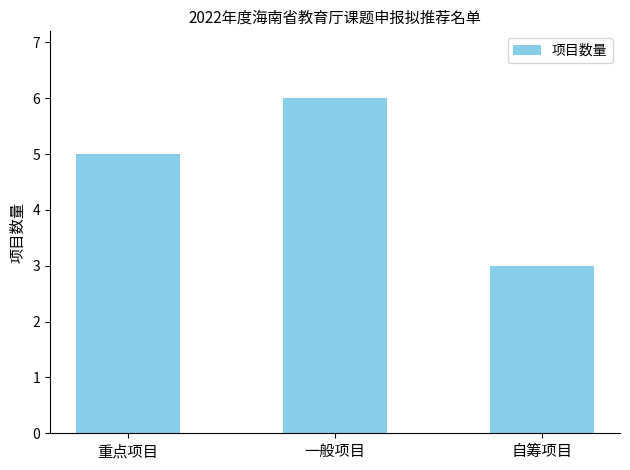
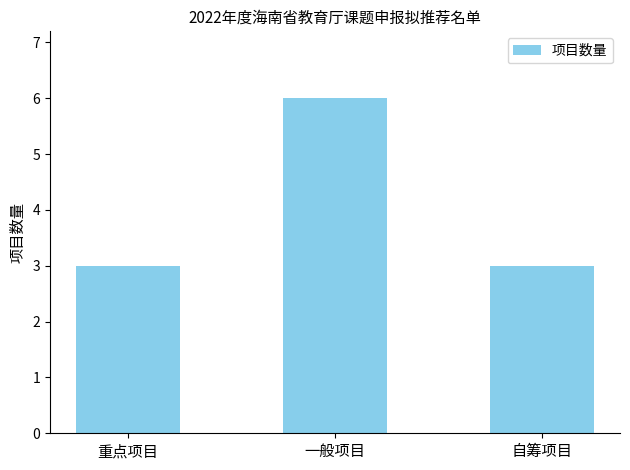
  {
-   "重点项目": 5,
+   "重点项目": 3,
    "一般项目": 6,
    "自筹项目": 3
  }
